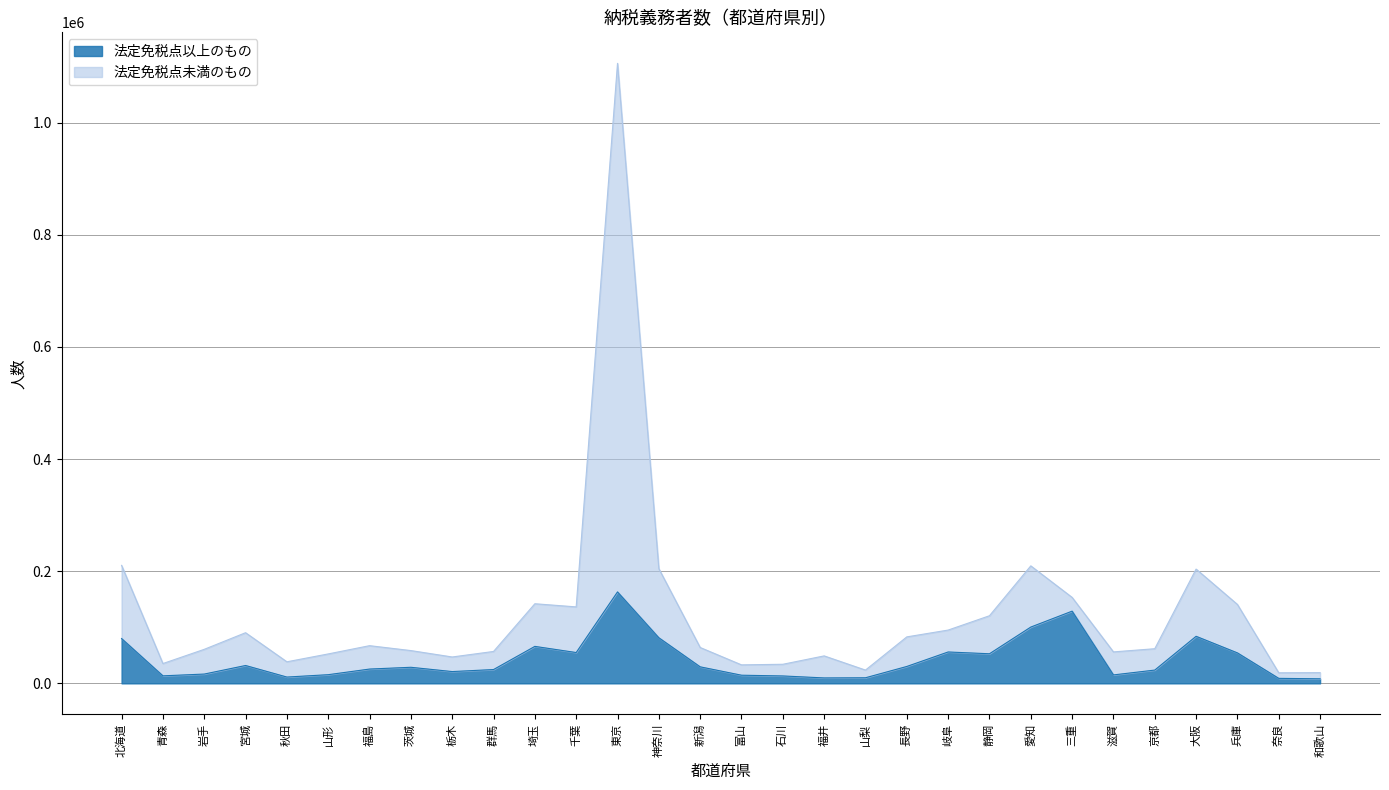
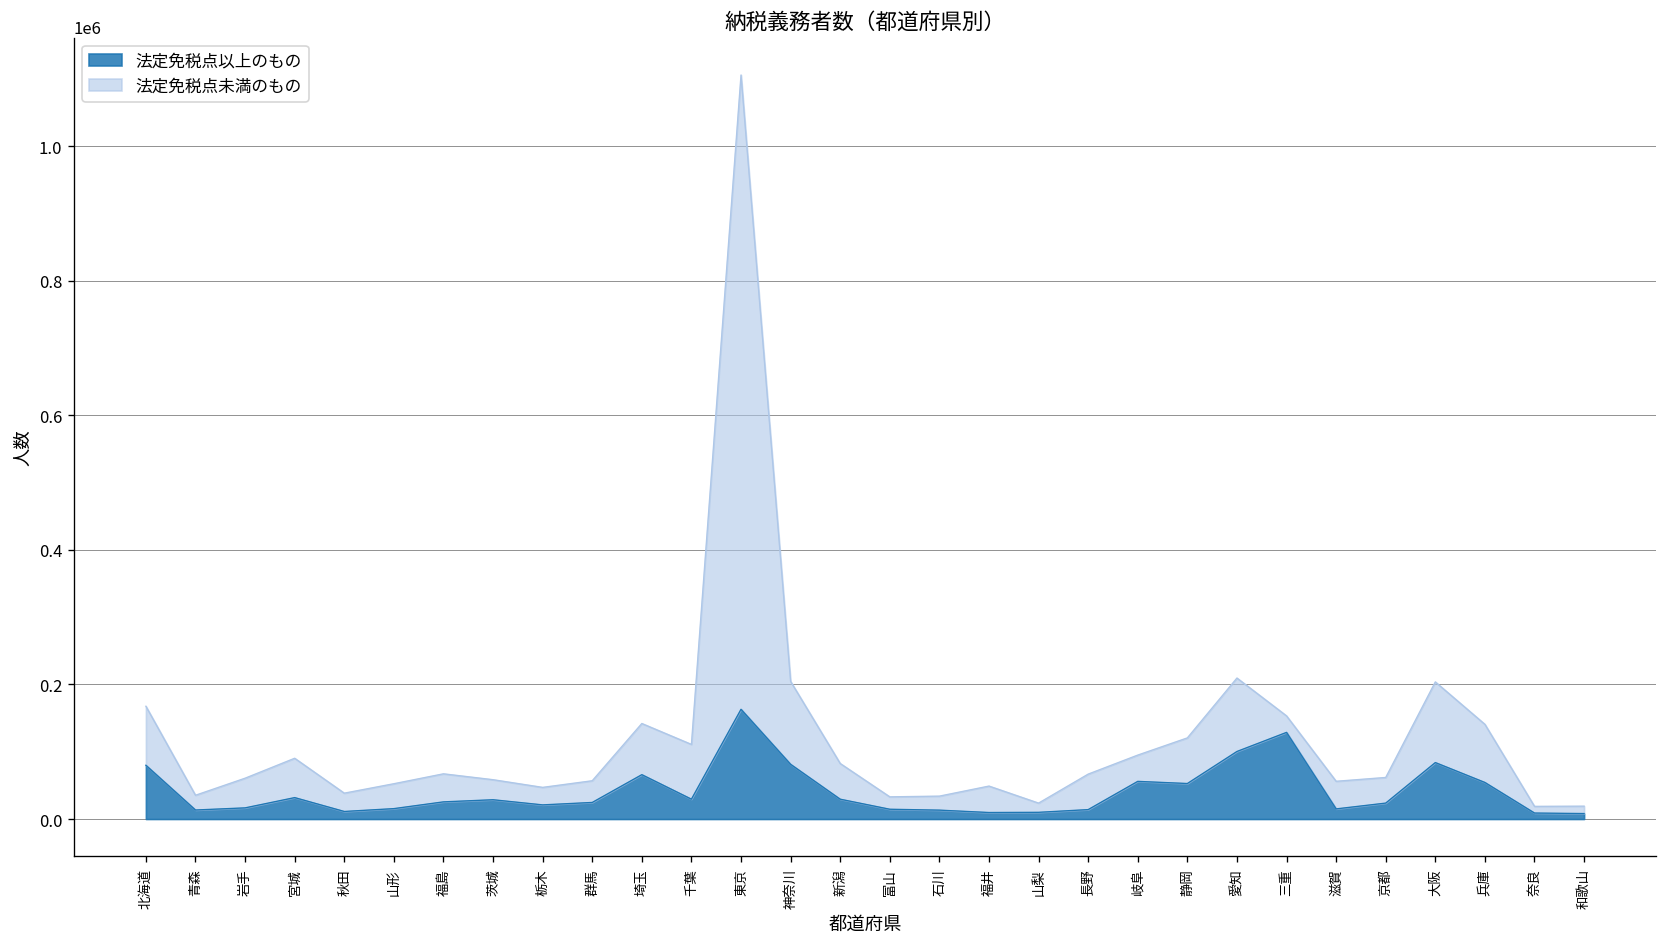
  {
    "法定免税点以上のもの": {
      "北海道": 80000,
      "青森": 10000,
      "岩手": 20000,
      "宮城": 30000,
      "秋田": 10000,
      "山形": 20000,
      "福島": 30000,
      "茨城": 30000,
      "栃木": 20000,
      "群馬": 20000,
      "埼玉": 70000,
-     "千葉": 50000,
+     "千葉": 30000,
      "東京": 160000,
      "神奈川": 80000,
      "新潟": 30000,
      "富山": 10000,
      "石川": 10000,
      "福井": 10000,
      "山梨": 10000,
-     "長野": 30000,
+     "長野": 10000,
      "岐阜": 60000,
      "静岡": 50000,
      "愛知": 100000,
      "三重": 130000,
      "滋賀": 20000,
      "京都": 20000,
      "大阪": 80000,
      "兵庫": 50000,
      "奈良": 10000,
      "和歌山": 10000
    },
    "法定免税点未満のもの": {
-     "北海道": 130000,
+     "北海道": 90000,
      "青森": 20000,
      "岩手": 40000,
      "宮城": 60000,
      "秋田": 30000,
      "山形": 40000,
      "福島": 40000,
      "茨城": 30000,
      "栃木": 30000,
      "群馬": 30000,
      "埼玉": 80000,
      "千葉": 80000,
      "東京": 940000,
      "神奈川": 120000,
-     "新潟": 30000,
+     "新潟": 50000,
      "富山": 20000,
      "石川": 20000,
      "福井": 40000,
      "山梨": 10000,
      "長野": 50000,
      "岐阜": 40000,
      "静岡": 70000,
      "愛知": 110000,
      "三重": 20000,
      "滋賀": 40000,
      "京都": 40000,
      "大阪": 120000,
      "兵庫": 90000,
      "奈良": 10000,
      "和歌山": 10000
    }
  }
